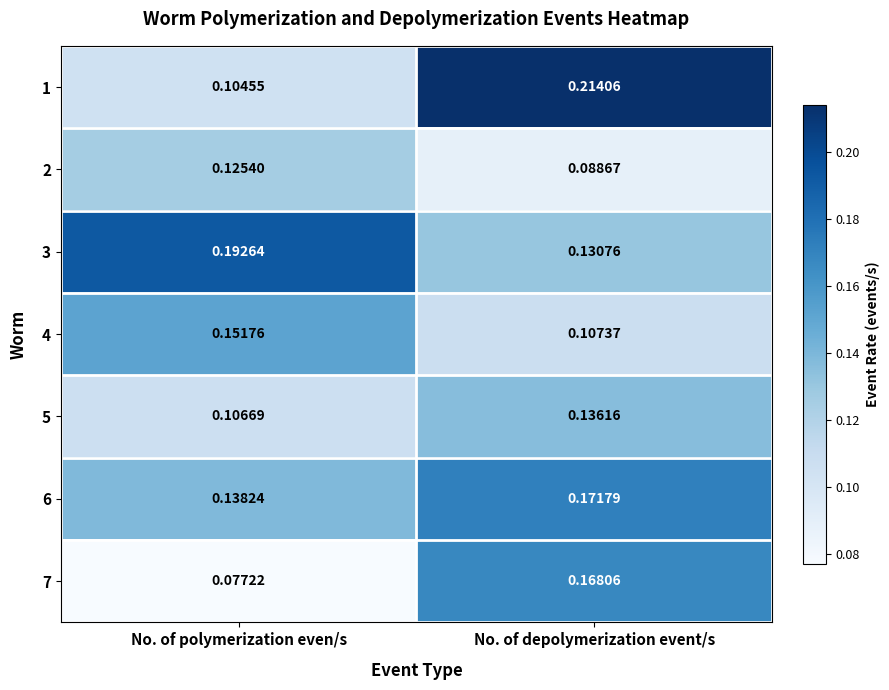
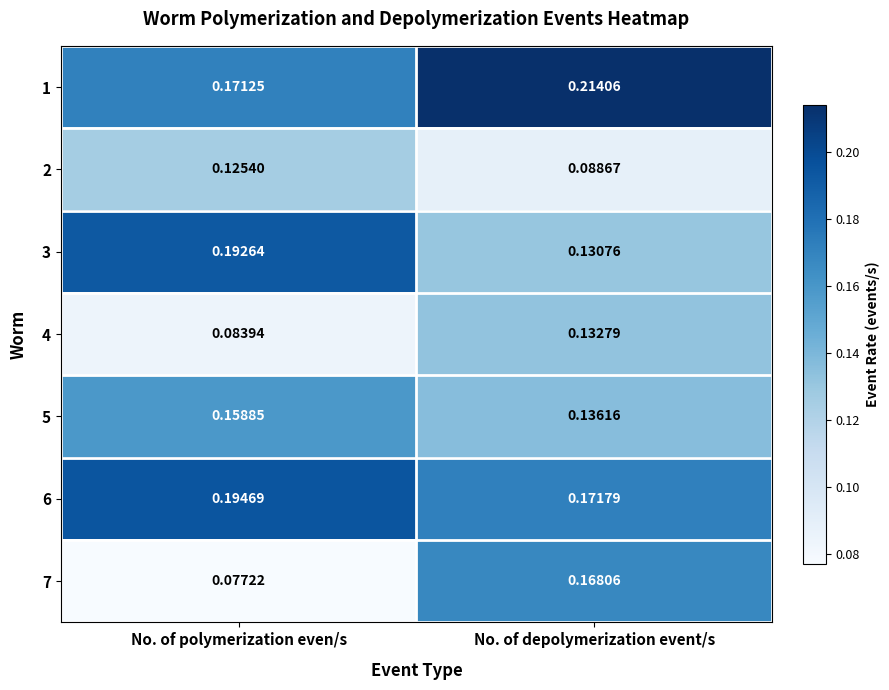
  {
    "1": {
-     "No. of polymerization even/s": 0.10455,
+     "No. of polymerization even/s": 0.17125,
      "No. of depolymerization event/s": 0.21406
    },
    "2": {
      "No. of polymerization even/s": 0.12540,
      "No. of depolymerization event/s": 0.08867
    },
    "3": {
      "No. of polymerization even/s": 0.19264,
      "No. of depolymerization event/s": 0.13076
    },
    "4": {
-     "No. of polymerization even/s": 0.15176,
-     "No. of depolymerization event/s": 0.10737
+     "No. of polymerization even/s": 0.08394,
+     "No. of depolymerization event/s": 0.13279
    },
    "5": {
-     "No. of polymerization even/s": 0.10669,
+     "No. of polymerization even/s": 0.15885,
      "No. of depolymerization event/s": 0.13616
    },
    "6": {
-     "No. of polymerization even/s": 0.13824,
+     "No. of polymerization even/s": 0.19469,
      "No. of depolymerization event/s": 0.17179
    },
    "7": {
      "No. of polymerization even/s": 0.07722,
      "No. of depolymerization event/s": 0.16806
    }
  }
